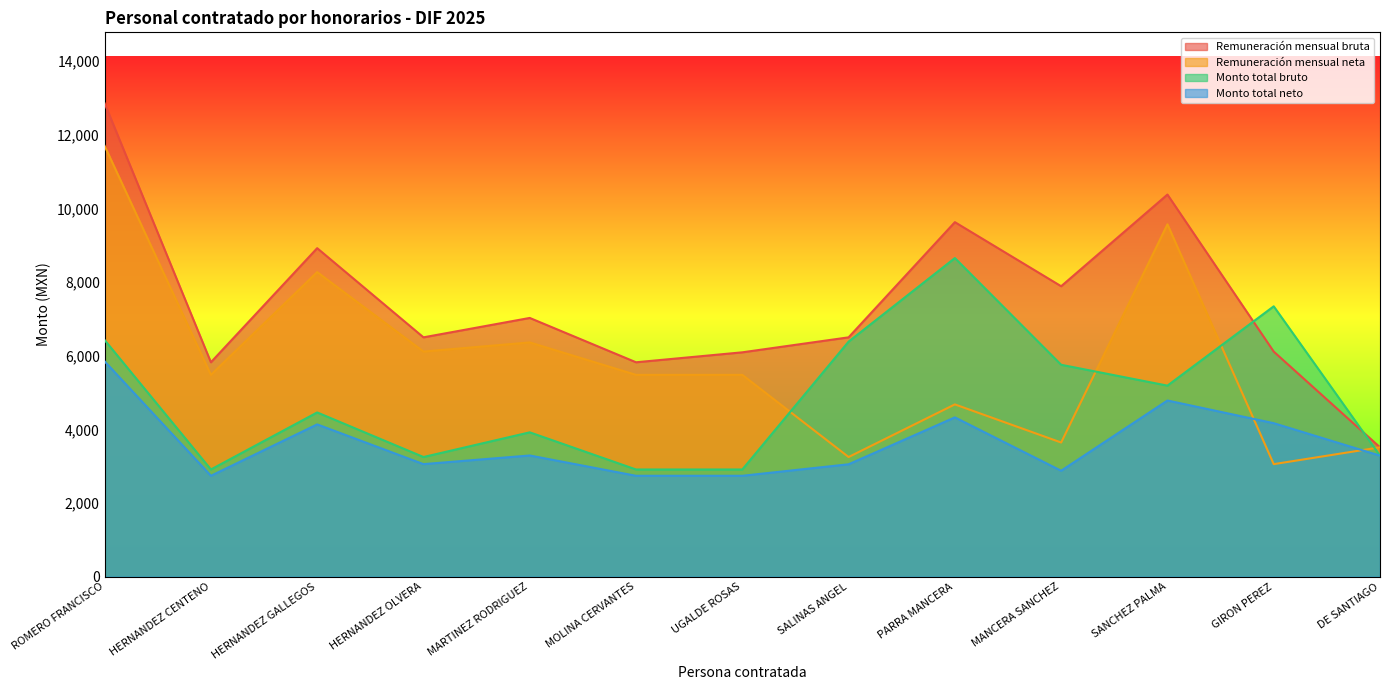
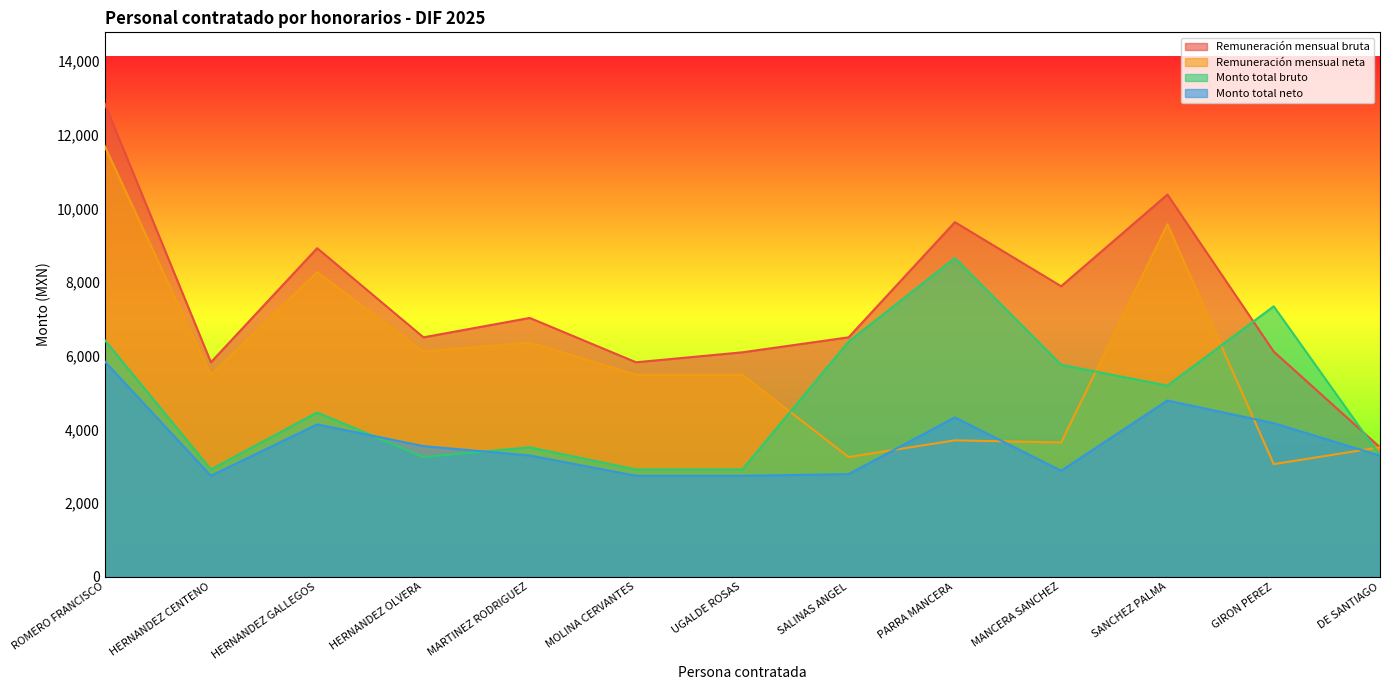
  {
    "Remuneración mensual bruta": {
      "ROMERO FRANCISCO": "12,900",
      "HERNANDEZ CENTENO": "5,800",
      "HERNANDEZ GALLEGOS": "8,900",
      "HERNANDEZ OLVERA": "6,500",
      "MARTINEZ RODRIGUEZ": "7,000",
      "MOLINA CERVANTES": "5,800",
      "UGALDE ROSAS": "6,100",
      "SALINAS ANGEL": "6,500",
      "PARRA MANCERA": "9,600",
      "MANCERA SANCHEZ": "7,900",
      "SANCHEZ PALMA": "10,400",
      "GIRON PEREZ": "6,100"
    },
    "Remuneración mensual neta": {
      "ROMERO FRANCISCO": "11,700",
      "HERNANDEZ CENTENO": "5,500",
      "HERNANDEZ GALLEGOS": "8,300",
      "HERNANDEZ OLVERA": "6,100",
      "MARTINEZ RODRIGUEZ": "6,400",
      "MOLINA CERVANTES": "5,500",
      "UGALDE ROSAS": "5,500",
      "SALINAS ANGEL": "3,300",
-     "PARRA MANCERA": "4,700",
+     "PARRA MANCERA": "3,700",
      "MANCERA SANCHEZ": "3,600",
      "SANCHEZ PALMA": "9,600",
      "GIRON PEREZ": "3,100"
    },
    "Monto total bruto": {
      "ROMERO FRANCISCO": "6,400",
      "HERNANDEZ CENTENO": "2,900",
      "HERNANDEZ GALLEGOS": "4,500",
      "HERNANDEZ OLVERA": "3,300",
-     "MARTINEZ RODRIGUEZ": "3,900",
+     "MARTINEZ RODRIGUEZ": "3,500",
      "MOLINA CERVANTES": "2,900",
      "UGALDE ROSAS": "2,900",
      "SALINAS ANGEL": "6,400",
      "PARRA MANCERA": "8,700",
      "MANCERA SANCHEZ": "5,800",
      "SANCHEZ PALMA": "5,200",
      "GIRON PEREZ": "7,300"
    },
    "Monto total neto": {
      "ROMERO FRANCISCO": "5,900",
      "HERNANDEZ CENTENO": "2,700",
      "HERNANDEZ GALLEGOS": "4,100",
-     "HERNANDEZ OLVERA": "3,100",
+     "HERNANDEZ OLVERA": "3,500",
      "MARTINEZ RODRIGUEZ": "3,300",
      "MOLINA CERVANTES": "2,700",
      "UGALDE ROSAS": "2,700",
-     "SALINAS ANGEL": "3,100",
+     "SALINAS ANGEL": "2,800",
      "PARRA MANCERA": "4,300",
      "MANCERA SANCHEZ": "2,900",
      "SANCHEZ PALMA": "4,800",
      "GIRON PEREZ": "4,200"
    }
  }
